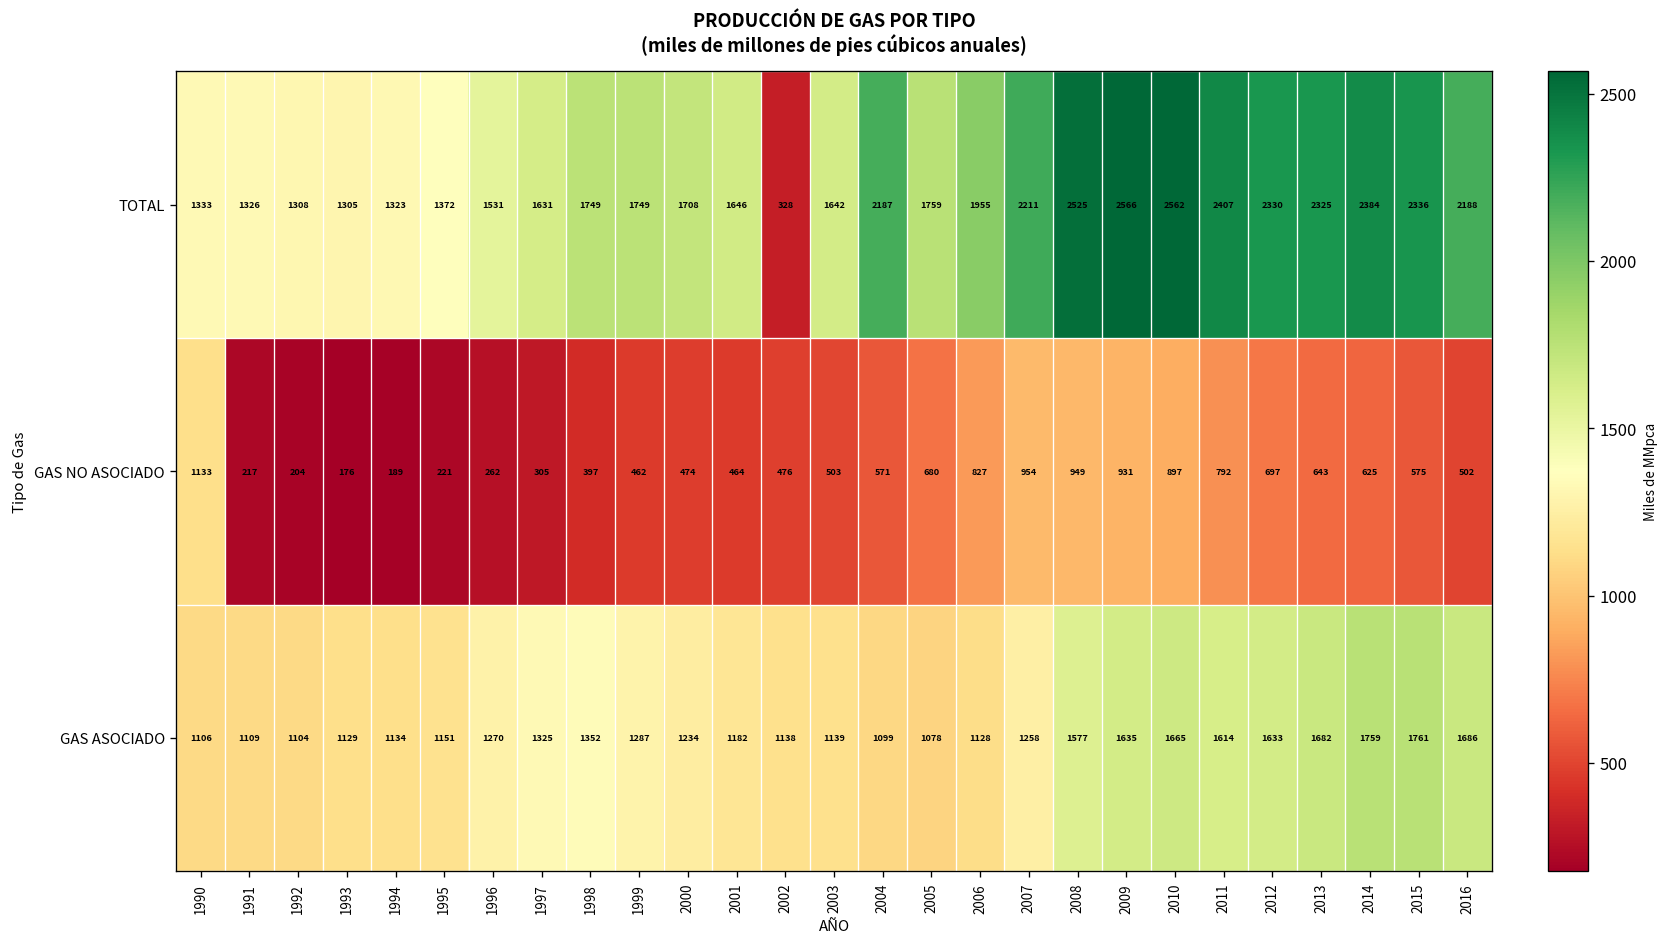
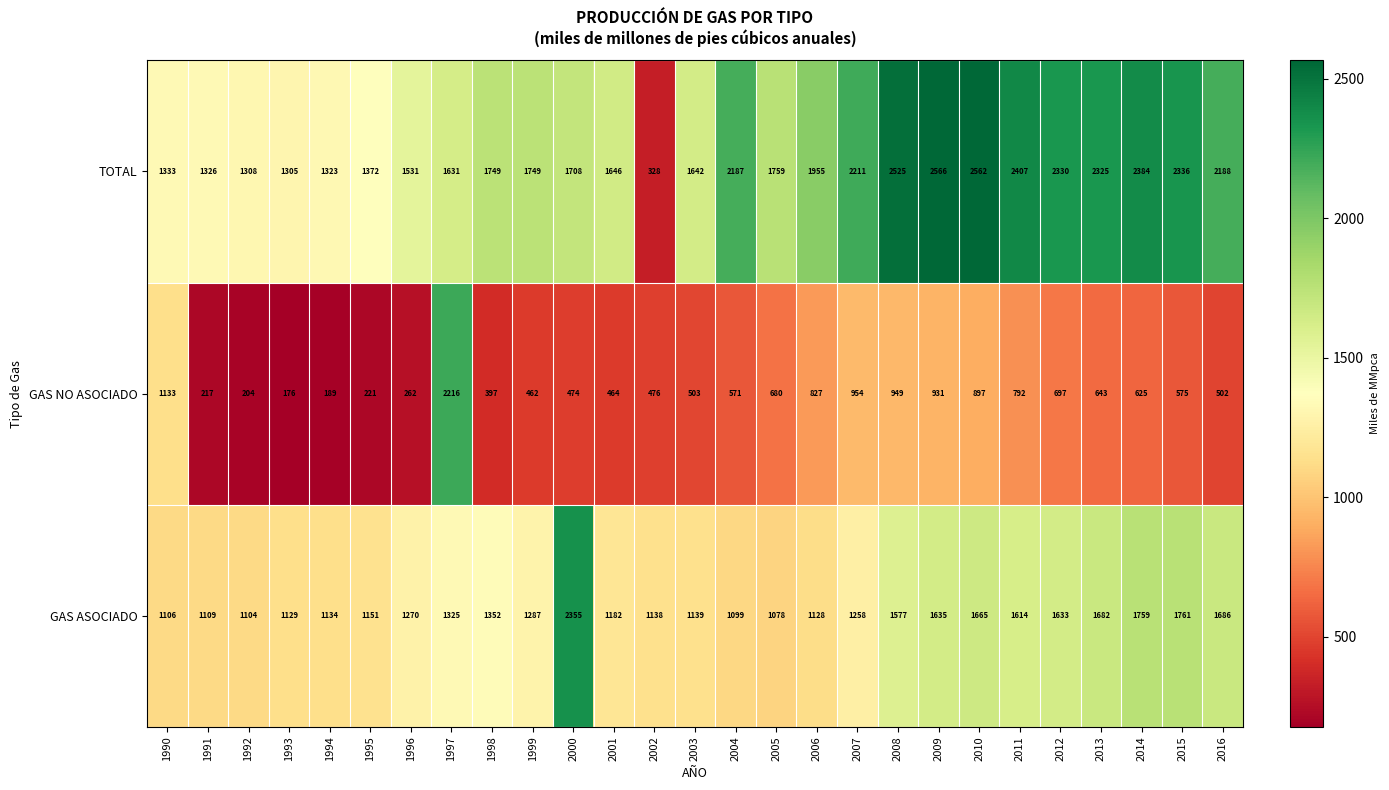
  {
    "TOTAL": {
      "1990": 1333,
      "1991": 1326,
      "1992": 1308,
      "1993": 1305,
      "1994": 1323,
      "1995": 1372,
      "1996": 1531,
      "1997": 1631,
      "1998": 1749,
      "1999": 1749,
      "2000": 1708,
      "2001": 1646,
      "2002": 328,
      "2003": 1642,
      "2004": 2187,
      "2005": 1759,
      "2006": 1955,
      "2007": 2211,
      "2008": 2525,
      "2009": 2566,
      "2010": 2562,
      "2011": 2407,
      "2012": 2330,
      "2013": 2325,
      "2014": 2384,
      "2015": 2336,
      "2016": 2188
    },
    "GAS NO ASOCIADO": {
      "1990": 1133,
      "1991": 217,
      "1992": 204,
      "1993": 176,
      "1994": 189,
      "1995": 221,
      "1996": 262,
-     "1997": 305,
+     "1997": 2216,
      "1998": 397,
      "1999": 462,
      "2000": 474,
      "2001": 464,
      "2002": 476,
      "2003": 503,
      "2004": 571,
      "2005": 680,
      "2006": 827,
      "2007": 954,
      "2008": 949,
      "2009": 931,
      "2010": 897,
      "2011": 792,
      "2012": 697,
      "2013": 643,
      "2014": 625,
      "2015": 575,
      "2016": 502
    },
    "GAS ASOCIADO": {
      "1990": 1106,
      "1991": 1109,
      "1992": 1104,
      "1993": 1129,
      "1994": 1134,
      "1995": 1151,
      "1996": 1270,
      "1997": 1325,
      "1998": 1352,
      "1999": 1287,
-     "2000": 1234,
+     "2000": 2355,
      "2001": 1182,
      "2002": 1138,
      "2003": 1139,
      "2004": 1099,
      "2005": 1078,
      "2006": 1128,
      "2007": 1258,
      "2008": 1577,
      "2009": 1635,
      "2010": 1665,
      "2011": 1614,
      "2012": 1633,
      "2013": 1682,
      "2014": 1759,
      "2015": 1761,
      "2016": 1686
    }
  }
